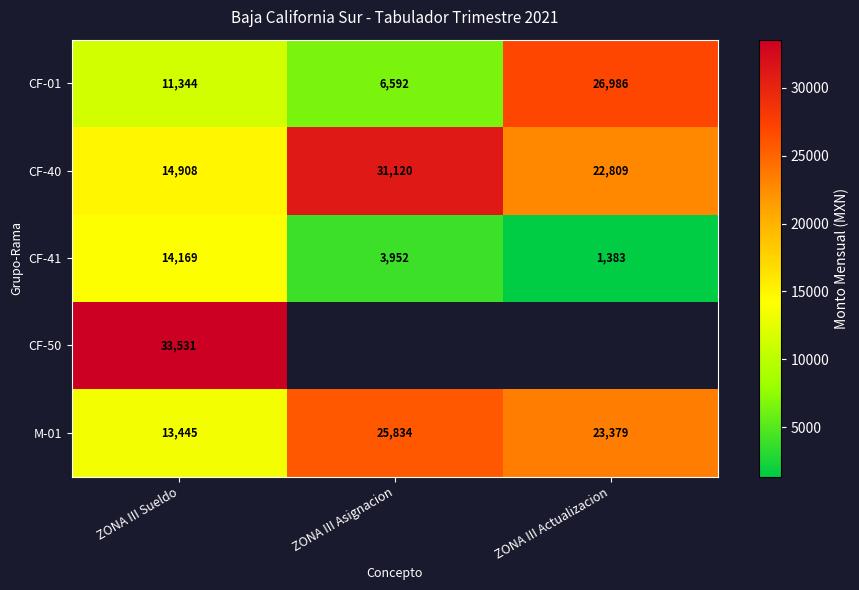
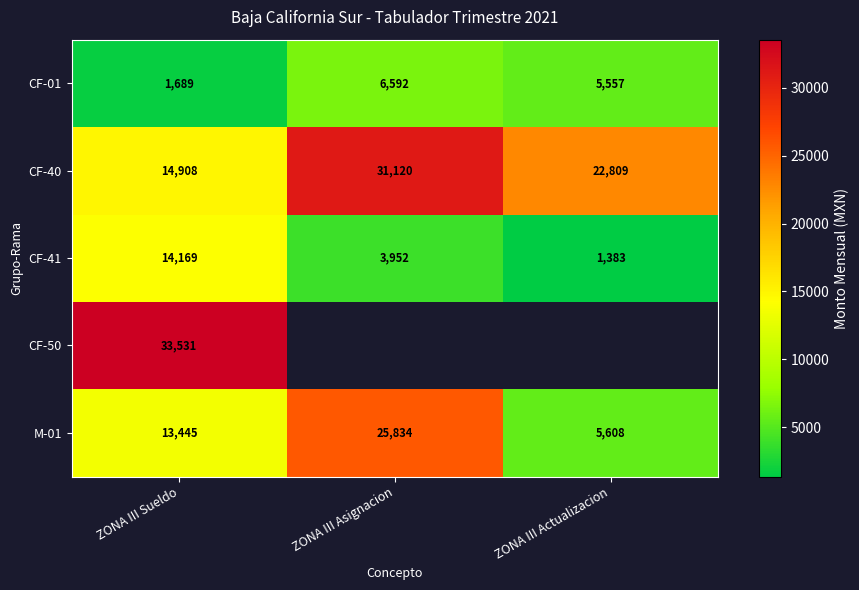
  {
    "CF-01": {
-     "ZONA III Sueldo": "11,344",
+     "ZONA III Sueldo": "1,689",
      "ZONA III Asignacion": "6,592",
-     "ZONA III Actualizacion": "26,986"
+     "ZONA III Actualizacion": "5,557"
    },
    "CF-40": {
      "ZONA III Sueldo": "14,908",
      "ZONA III Asignacion": "31,120",
      "ZONA III Actualizacion": "22,809"
    },
    "CF-41": {
      "ZONA III Sueldo": "14,169",
      "ZONA III Asignacion": "3,952",
      "ZONA III Actualizacion": "1,383"
    },
    "CF-50": {
      "ZONA III Sueldo": "33,531"
    },
    "M-01": {
      "ZONA III Sueldo": "13,445",
      "ZONA III Asignacion": "25,834",
-     "ZONA III Actualizacion": "23,379"
+     "ZONA III Actualizacion": "5,608"
    }
  }
